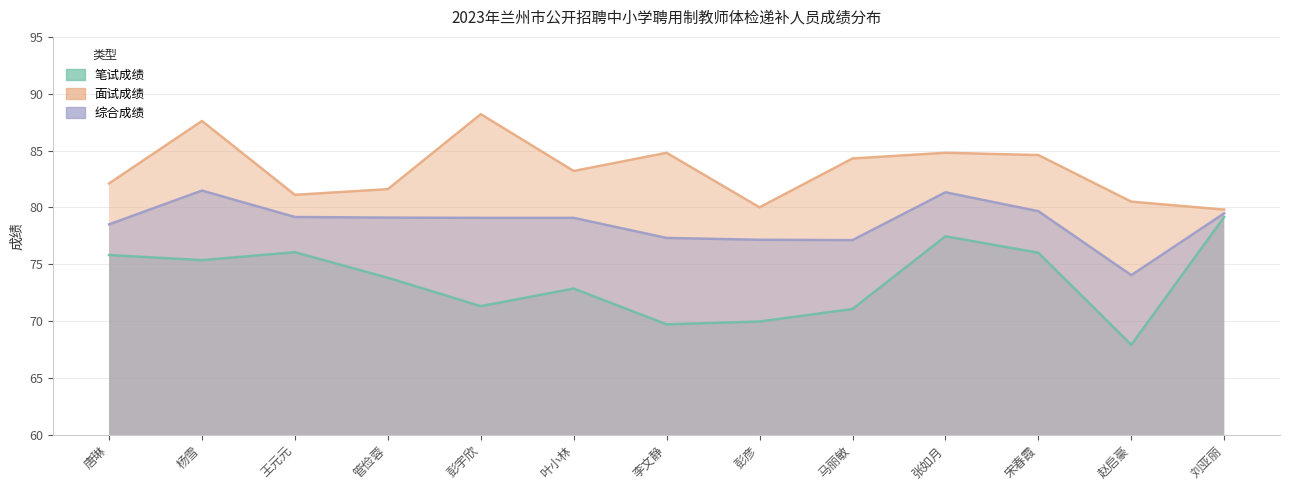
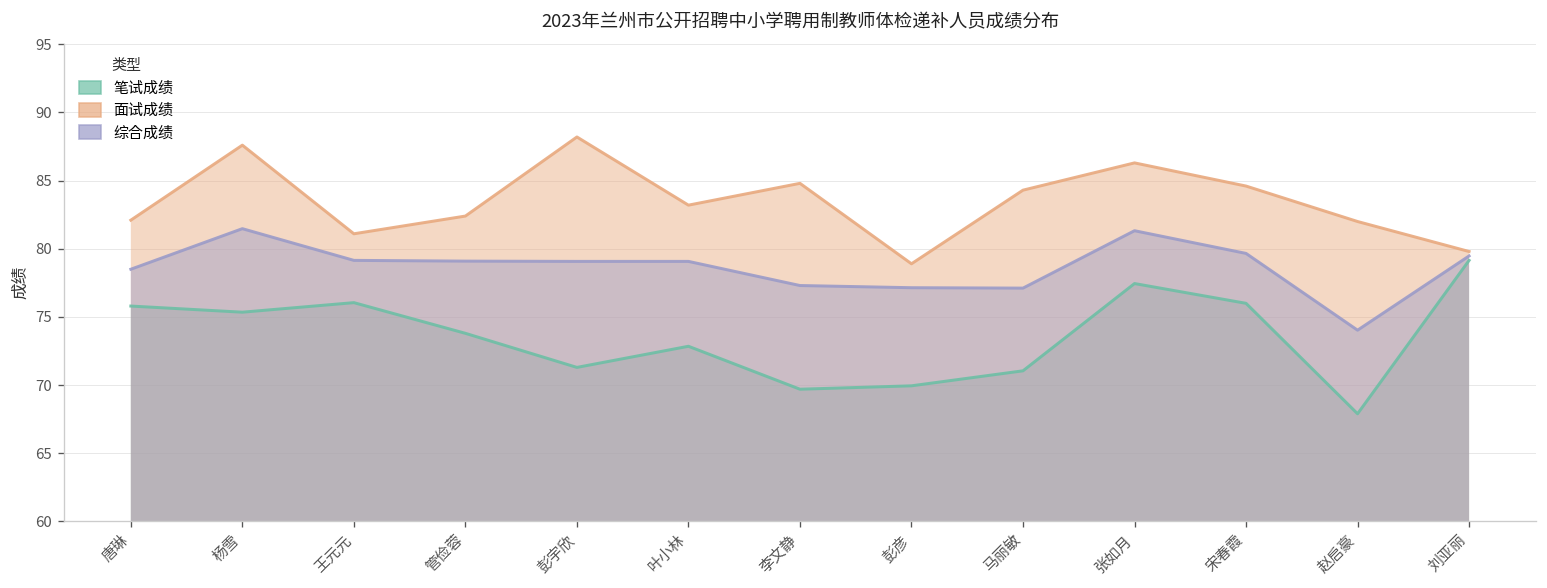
  {
    "面试成绩": {
      "唐琳": 82.1,
      "杨雪": 87.6,
      "王元元": 81.1,
-     "管俭蓉": 81.6,
+     "管俭蓉": 82.4,
      "彭宇欣": 88.2,
      "叶小林": 83.2,
      "李文静": 84.8,
-     "彭彦": 80.0,
+     "彭彦": 78.9,
      "马丽敏": 84.3,
-     "张如月": 84.8,
+     "张如月": 86.3,
      "宋春霞": 84.6,
-     "赵启豪": 80.5,
+     "赵启豪": 82.0,
      "刘亚丽": 79.8
    }
  }
